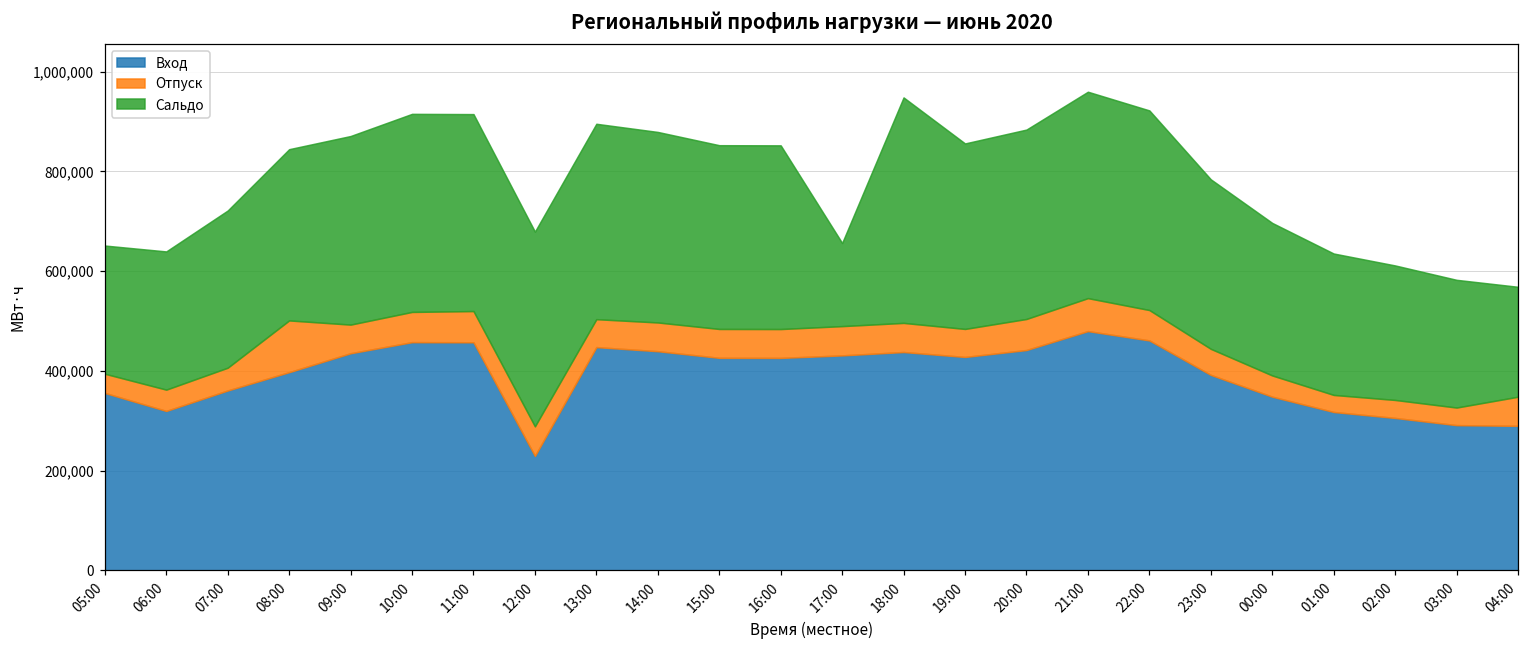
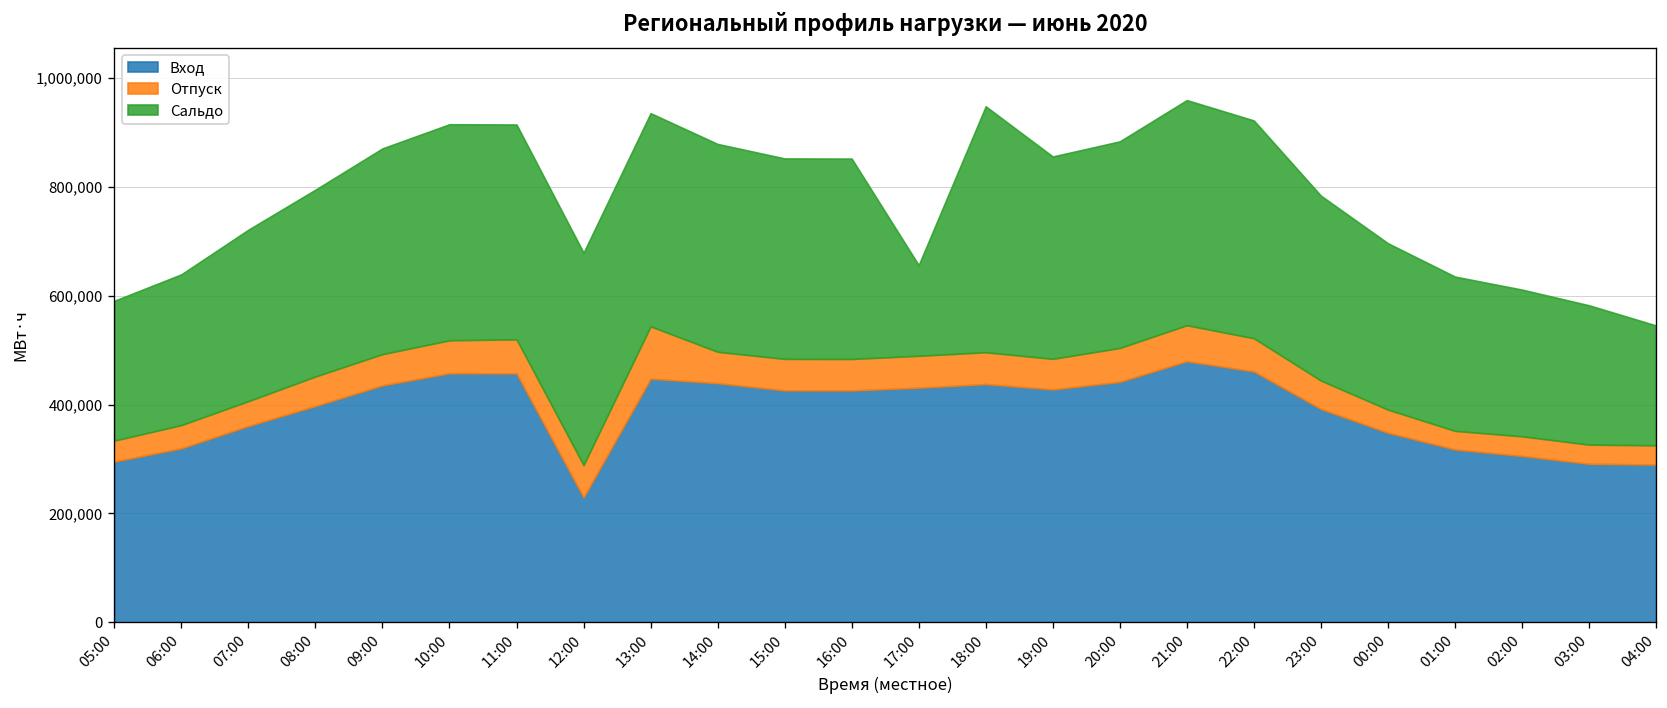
  {
    "Вход": {
-     "05:00": "360,000",
+     "05:00": "300,000",
      "06:00": "320,000",
      "07:00": "360,000",
      "08:00": "400,000",
      "09:00": "440,000",
      "10:00": "460,000",
      "11:00": "460,000",
      "12:00": "230,000",
      "13:00": "450,000",
      "14:00": "440,000",
      "15:00": "430,000",
      "16:00": "430,000",
      "17:00": "430,000",
      "18:00": "440,000",
      "19:00": "430,000",
      "20:00": "440,000",
      "21:00": "480,000",
      "22:00": "460,000",
      "23:00": "390,000",
      "00:00": "350,000",
      "01:00": "320,000",
      "02:00": "310,000",
      "03:00": "290,000",
      "04:00": "290,000"
    },
    "Отпуск": {
      "05:00": "40,000",
      "06:00": "40,000",
      "07:00": "50,000",
-     "08:00": "100,000",
+     "08:00": "50,000",
      "09:00": "60,000",
      "10:00": "60,000",
      "11:00": "60,000",
      "12:00": "60,000",
-     "13:00": "60,000",
+     "13:00": "100,000",
      "14:00": "60,000",
      "15:00": "60,000",
      "16:00": "60,000",
      "17:00": "60,000",
      "18:00": "60,000",
      "19:00": "60,000",
      "20:00": "60,000",
      "21:00": "70,000",
      "22:00": "60,000",
      "23:00": "50,000",
      "00:00": "40,000",
      "01:00": "30,000",
      "02:00": "40,000",
      "03:00": "40,000",
-     "04:00": "60,000"
+     "04:00": "40,000"
    },
    "Сальдо": {
      "05:00": "260,000",
      "06:00": "280,000",
      "07:00": "320,000",
      "08:00": "340,000",
      "09:00": "380,000",
      "10:00": "400,000",
      "11:00": "390,000",
      "12:00": "390,000",
      "13:00": "390,000",
      "14:00": "380,000",
      "15:00": "370,000",
      "16:00": "370,000",
      "17:00": "170,000",
      "18:00": "450,000",
      "19:00": "370,000",
      "20:00": "380,000",
      "21:00": "410,000",
      "22:00": "400,000",
      "23:00": "340,000",
      "00:00": "310,000",
      "01:00": "280,000",
      "02:00": "270,000",
      "03:00": "260,000",
      "04:00": "220,000"
    }
  }
